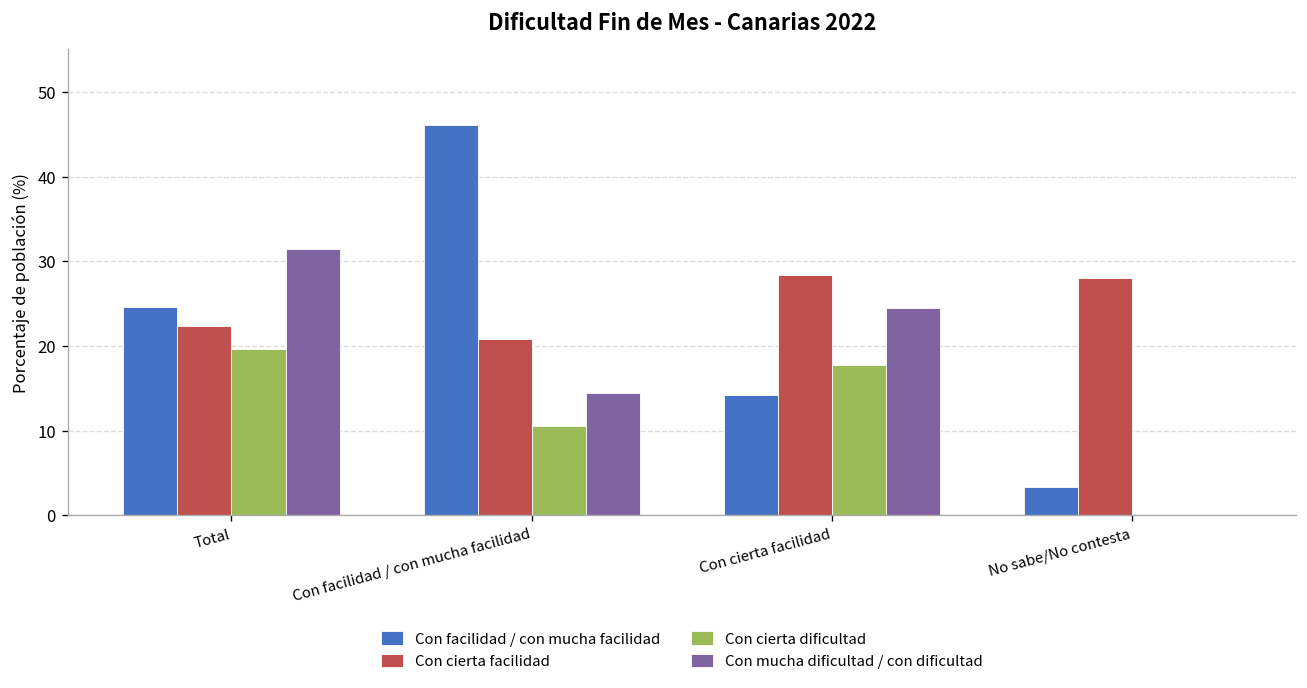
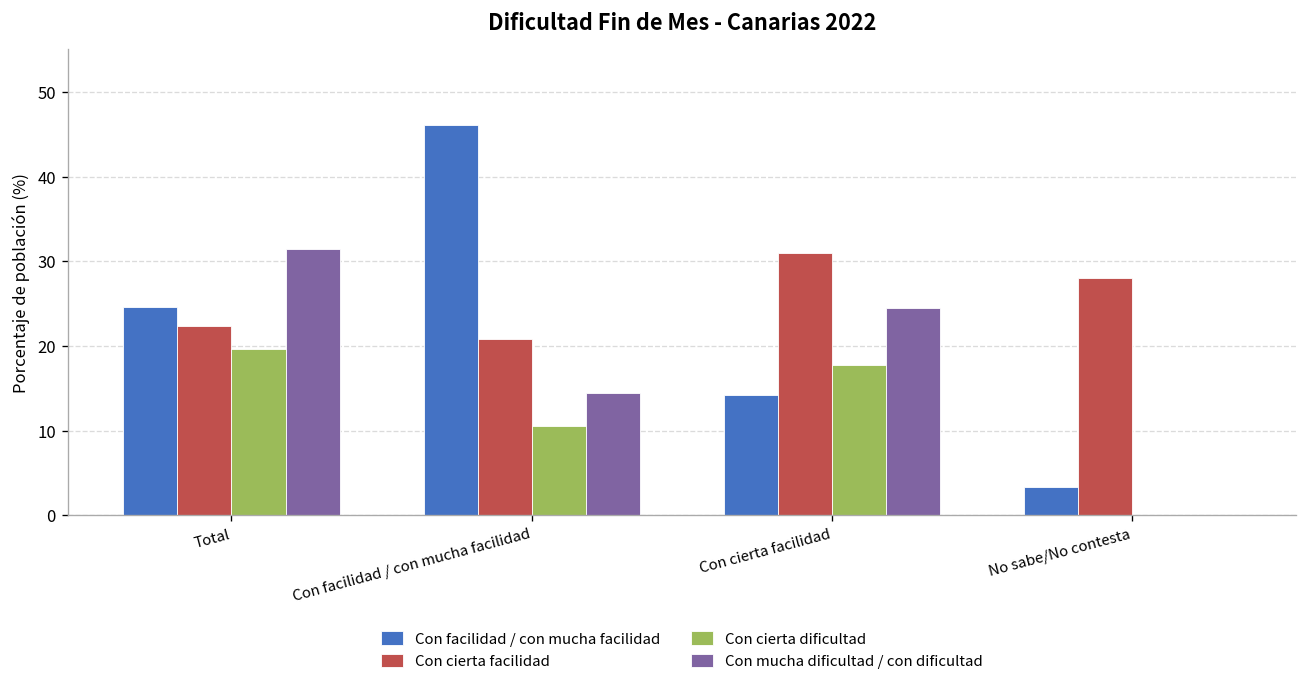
  {
    "Con facilidad / con mucha facilidad": {
      "Total": 25,
      "Con facilidad / con mucha facilidad": 46,
      "Con cierta facilidad": 14,
      "No sabe/No contesta": 3
    },
    "Con cierta facilidad": {
      "Total": 22,
      "Con facilidad / con mucha facilidad": 21,
-     "Con cierta facilidad": 28,
+     "Con cierta facilidad": 31,
      "No sabe/No contesta": 28
    },
    "Con cierta dificultad": {
      "Total": 20,
      "Con facilidad / con mucha facilidad": 11,
      "Con cierta facilidad": 18,
      "No sabe/No contesta": 0
    },
    "Con mucha dificultad / con dificultad": {
      "Total": 31,
      "Con facilidad / con mucha facilidad": 14,
      "Con cierta facilidad": 25,
      "No sabe/No contesta": 0
    }
  }
